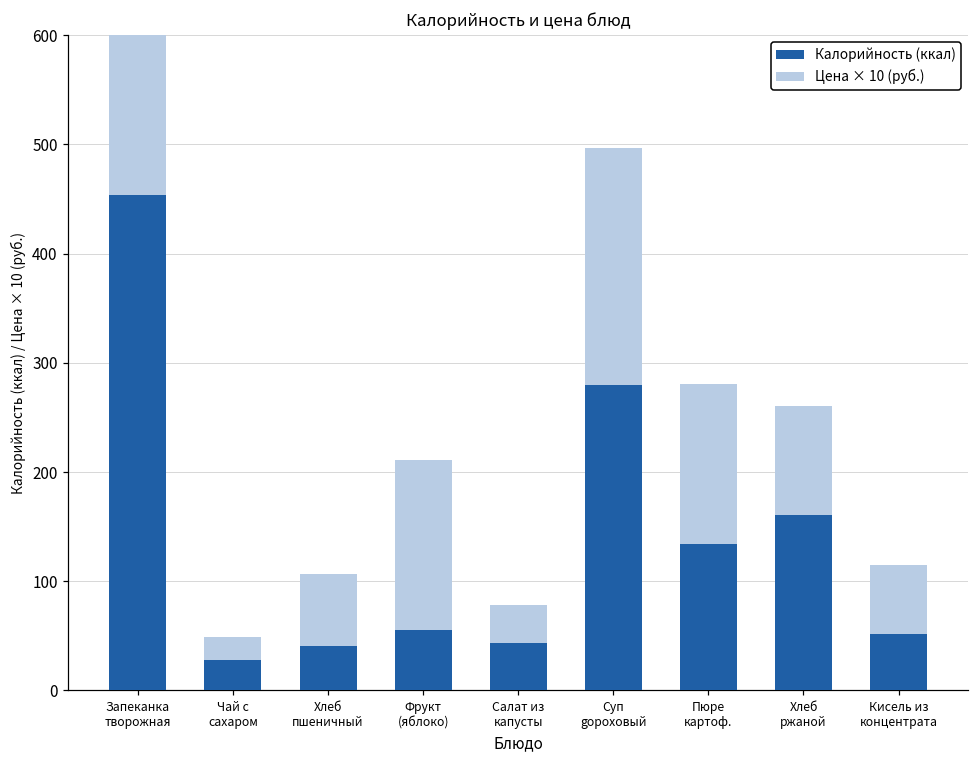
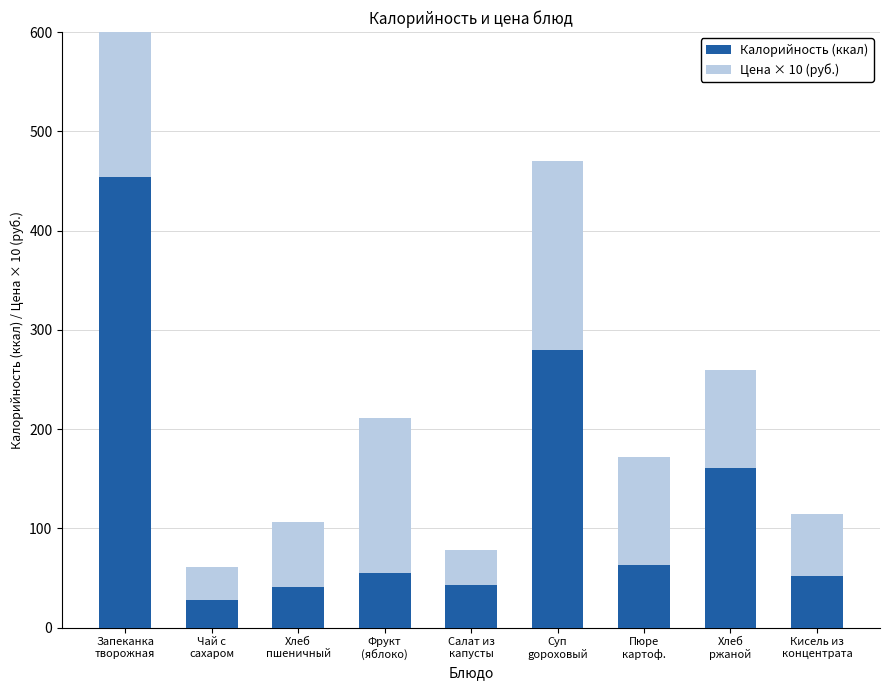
  {
    "Калорийность (ккал)": {
      "Запеканка творожная": 450,
      "Чай с сахаром": 30,
      "Хлеб пшеничный": 40,
      "Фрукт (яблоко)": 60,
      "Салат из капусты": 40,
      "Суп gороховый": 280,
-     "Пюре картоф.": 130,
+     "Пюре картоф.": 60,
      "Хлеб ржаной": 160,
      "Кисель из концентрата": 50
    },
    "Цена × 10 (руб.)": {
-     "Чай с сахаром": 20,
+     "Чай с сахаром": 30,
      "Хлеб пшеничный": 70,
      "Фрукт (яблоко)": 160,
      "Салат из капусты": 40,
-     "Суп gороховый": 220,
-     "Пюре картоф.": 150,
+     "Суп gороховый": 190,
+     "Пюре картоф.": 110,
      "Хлеб ржаной": 100,
      "Кисель из концентрата": 60
    }
  }
